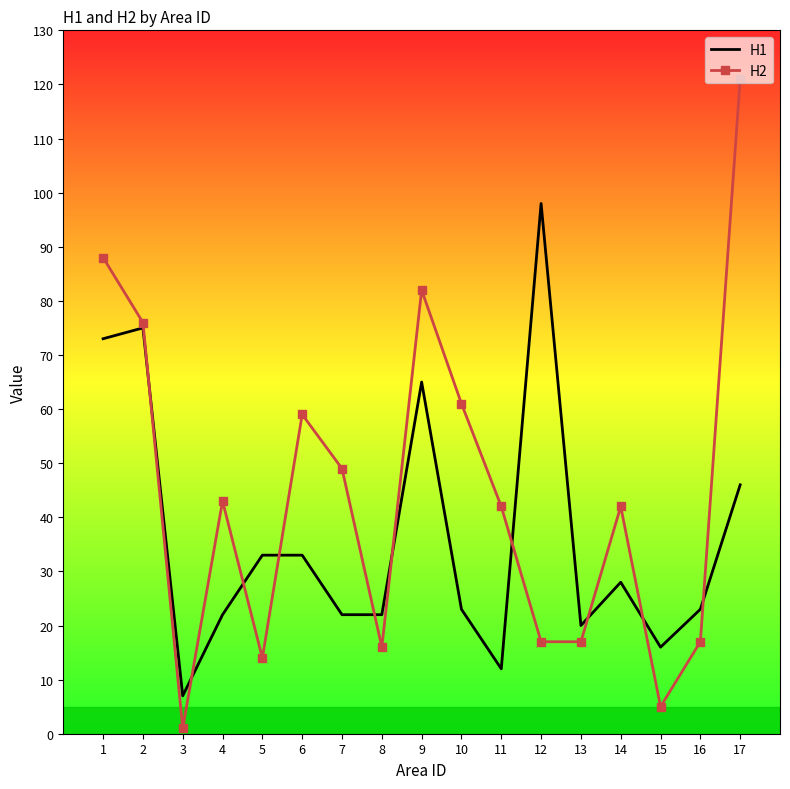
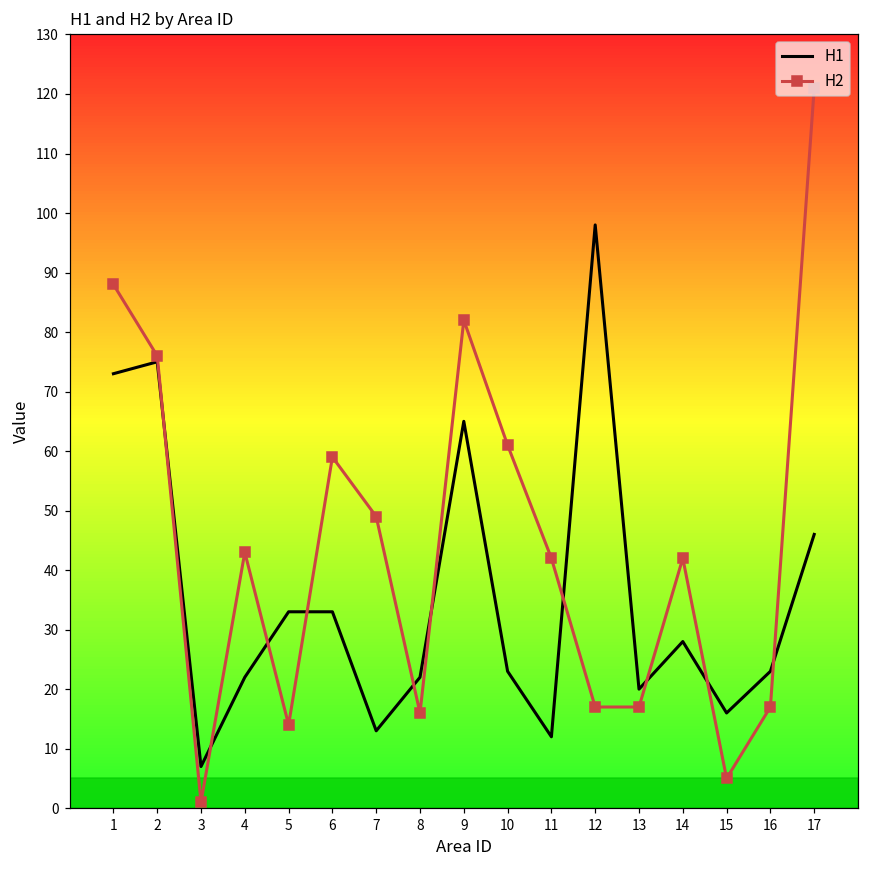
  {
    "H1": {
      "1": 73,
      "2": 75,
      "3": 7,
      "4": 22,
      "5": 33,
      "6": 33,
-     "7": 22,
+     "7": 13,
      "8": 22,
      "9": 65,
      "10": 23,
      "11": 12,
      "12": 98,
      "13": 20,
      "14": 28,
      "15": 16,
      "16": 23,
      "17": 46
    },
    "H2": {
      "1": 88,
      "2": 76,
      "4": 43,
      "5": 14,
      "6": 59,
      "7": 49,
      "8": 16,
      "9": 82,
      "10": 61,
      "11": 42,
      "12": 17,
      "13": 17,
      "14": 42,
      "16": 17
    }
  }
